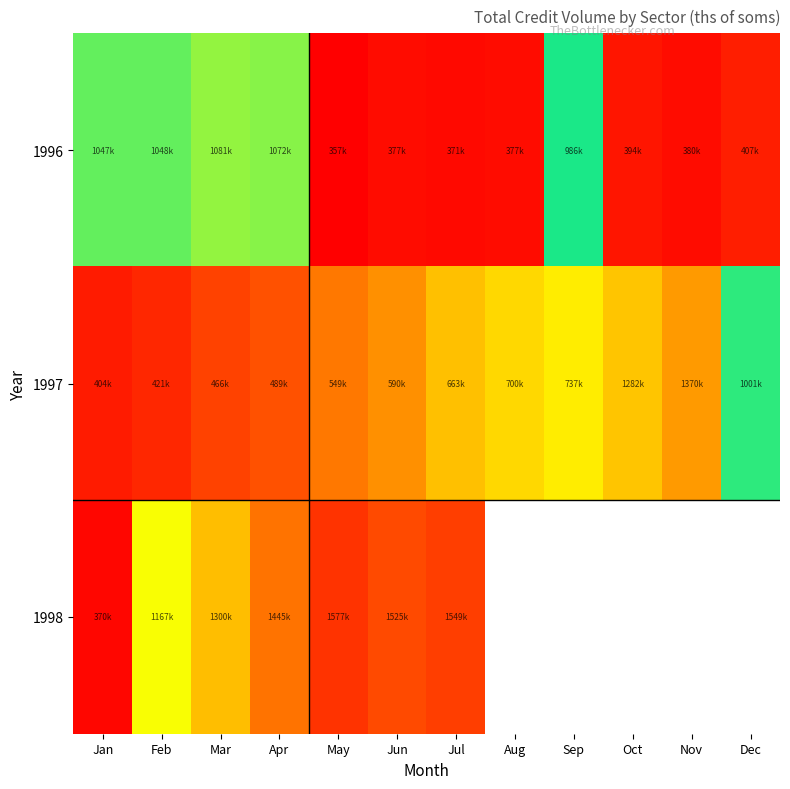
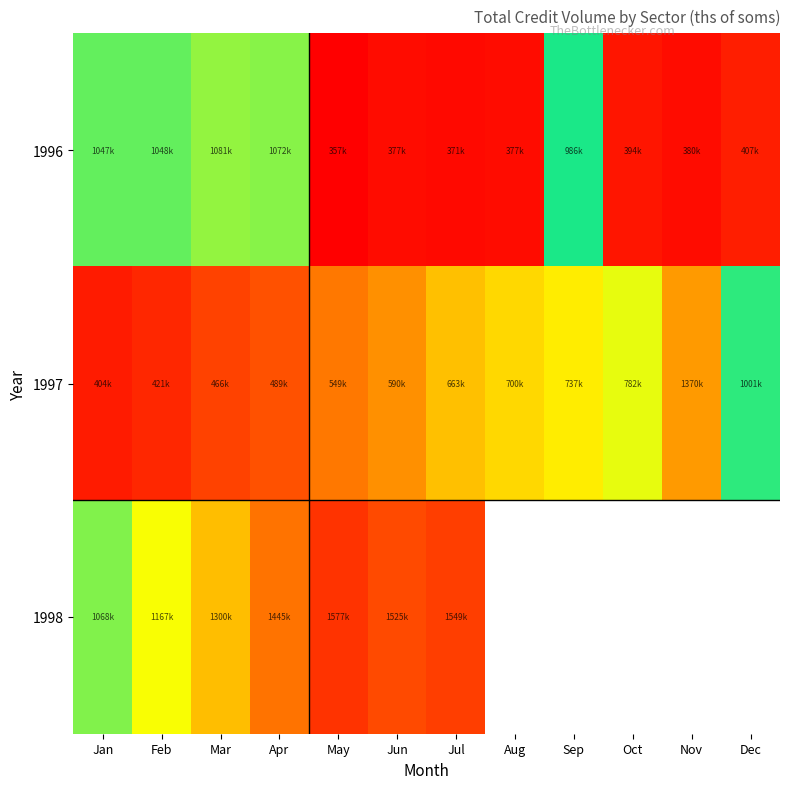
  {
    "1996": {
      "Jan": "1047k",
      "Feb": "1048k",
      "Mar": "1081k",
      "Apr": "1072k",
      "May": "357k",
      "Jun": "377k",
      "Jul": "371k",
      "Aug": "377k",
      "Sep": "986k",
      "Oct": "394k",
      "Nov": "380k",
      "Dec": "407k"
    },
    "1997": {
      "Jan": "404k",
      "Feb": "421k",
      "Mar": "466k",
      "Apr": "489k",
      "May": "549k",
      "Jun": "590k",
      "Jul": "663k",
      "Aug": "700k",
      "Sep": "737k",
-     "Oct": "1282k",
+     "Oct": "782k",
      "Nov": "1370k",
      "Dec": "1001k"
    },
    "1998": {
-     "Jan": "370k",
+     "Jan": "1068k",
      "Feb": "1167k",
      "Mar": "1300k",
      "Apr": "1445k",
      "May": "1577k",
      "Jun": "1525k",
      "Jul": "1549k"
    }
  }
